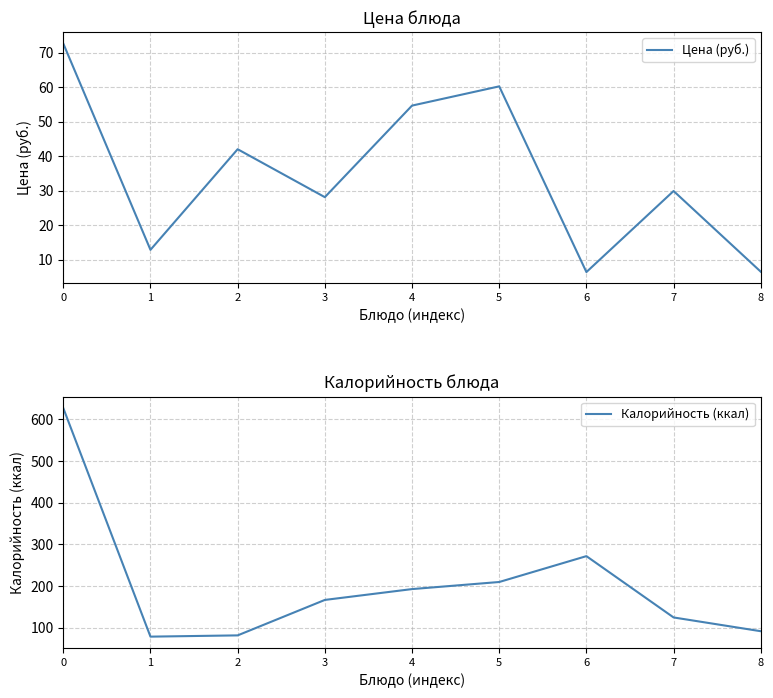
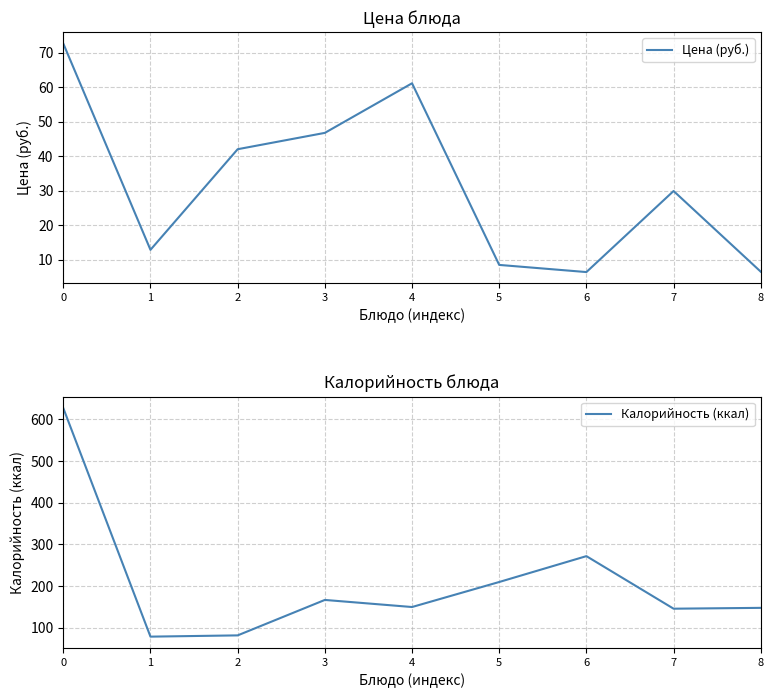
  {
    "Цена блюда": {
      "0": 73,
      "1": 13,
      "2": 42,
-     "3": 28,
-     "4": 55,
-     "5": 60,
+     "3": 47,
+     "4": 61,
+     "5": 9,
      "6": 7,
      "7": 30,
      "8": 7
    },
    "Калорийность блюда": {
      "0": 630,
      "1": 80,
      "2": 80,
      "3": 170,
-     "4": 190,
+     "4": 150,
      "5": 210,
      "6": 270,
-     "7": 130,
-     "8": 90
+     "7": 150,
+     "8": 150
    }
  }
